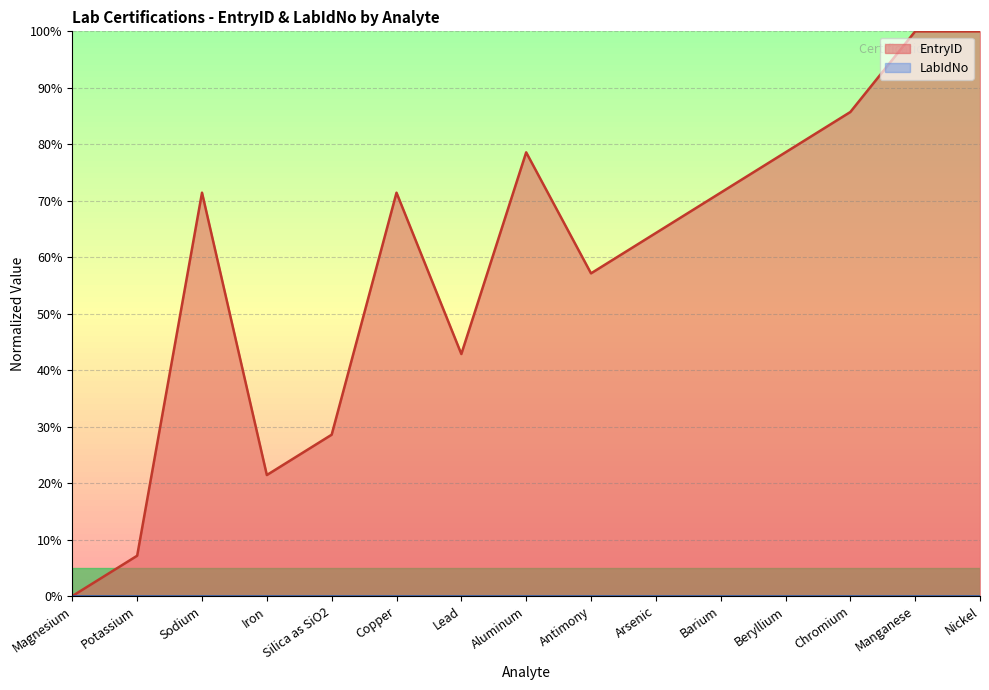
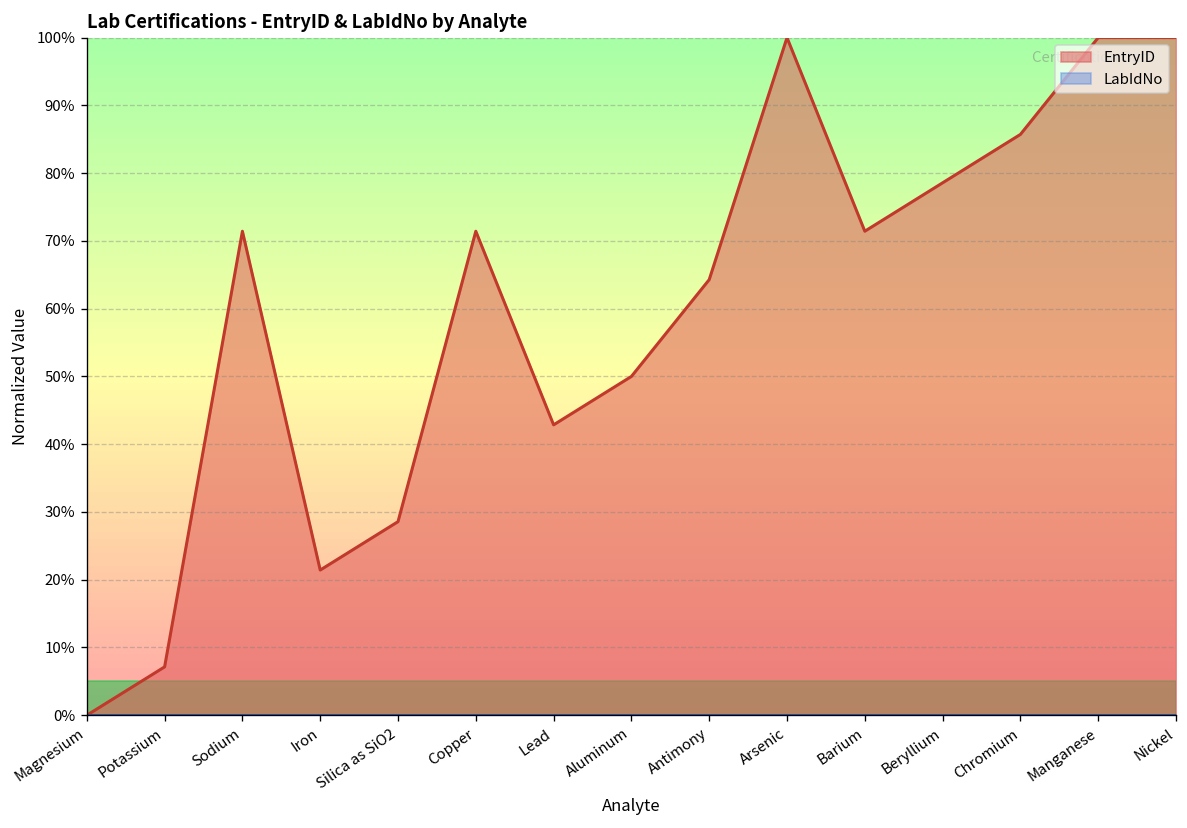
  {
    "EntryID": {
      "Potassium": "7%",
      "Sodium": "71%",
      "Iron": "21%",
      "Silica as SiO2": "29%",
      "Copper": "71%",
      "Lead": "43%",
-     "Aluminum": "79%",
-     "Antimony": "57%",
-     "Arsenic": "64%",
+     "Aluminum": "50%",
+     "Antimony": "64%",
+     "Arsenic": "100%",
      "Barium": "71%",
      "Beryllium": "79%",
      "Chromium": "86%",
      "Manganese": "100%",
      "Nickel": "100%"
    }
  }
